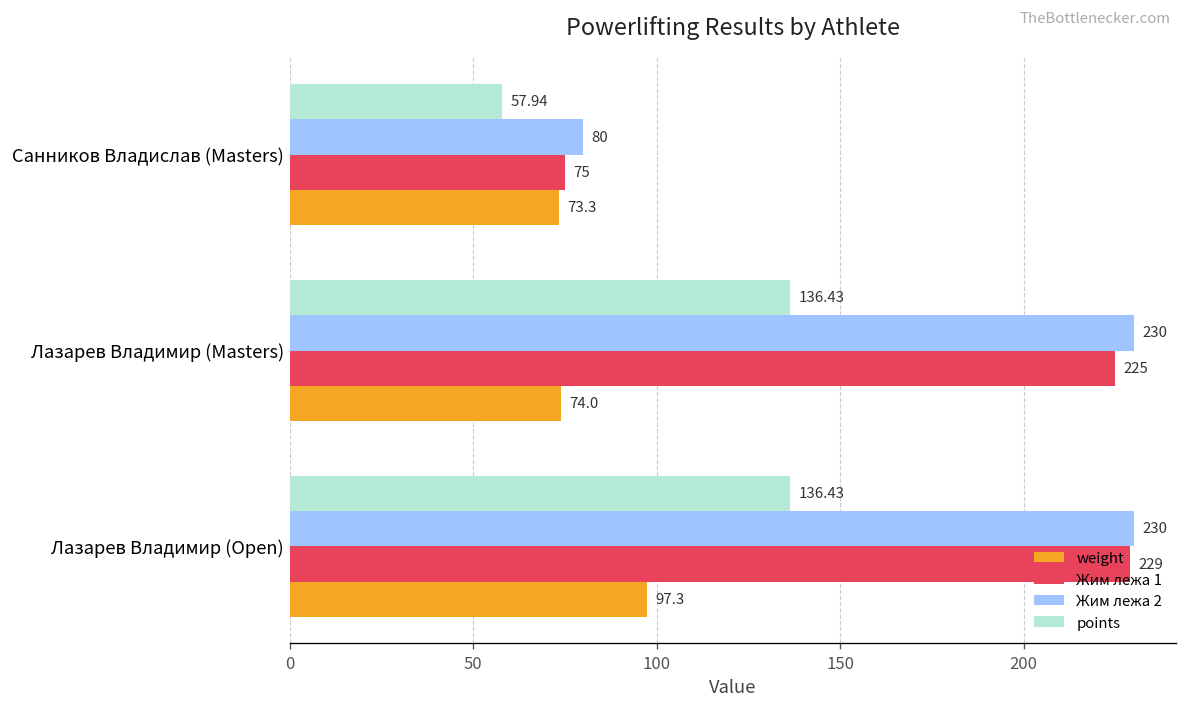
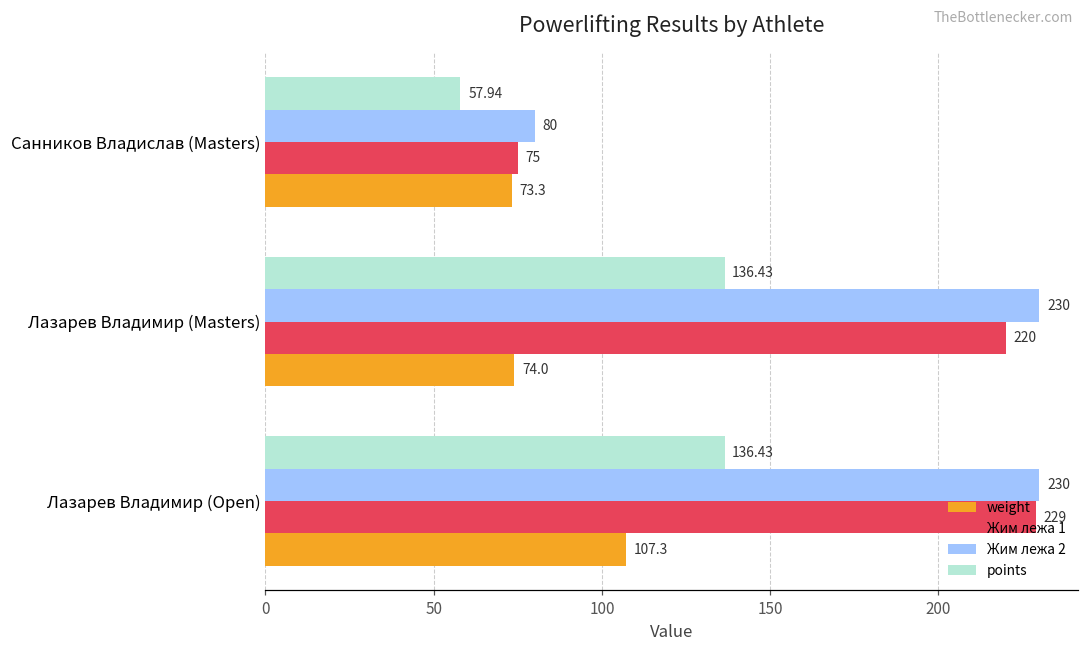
  {
    "weight": {
      "Санников Владислав (Masters)": 73.3,
      "Лазарев Владимир (Masters)": 74.0,
-     "Лазарев Владимир (Open)": 97.3
+     "Лазарев Владимир (Open)": 107.3
    },
    "Жим лежа 1": {
      "Санников Владислав (Masters)": 75,
-     "Лазарев Владимир (Masters)": 225,
+     "Лазарев Владимир (Masters)": 220,
      "Лазарев Владимир (Open)": 229
    }
  }
